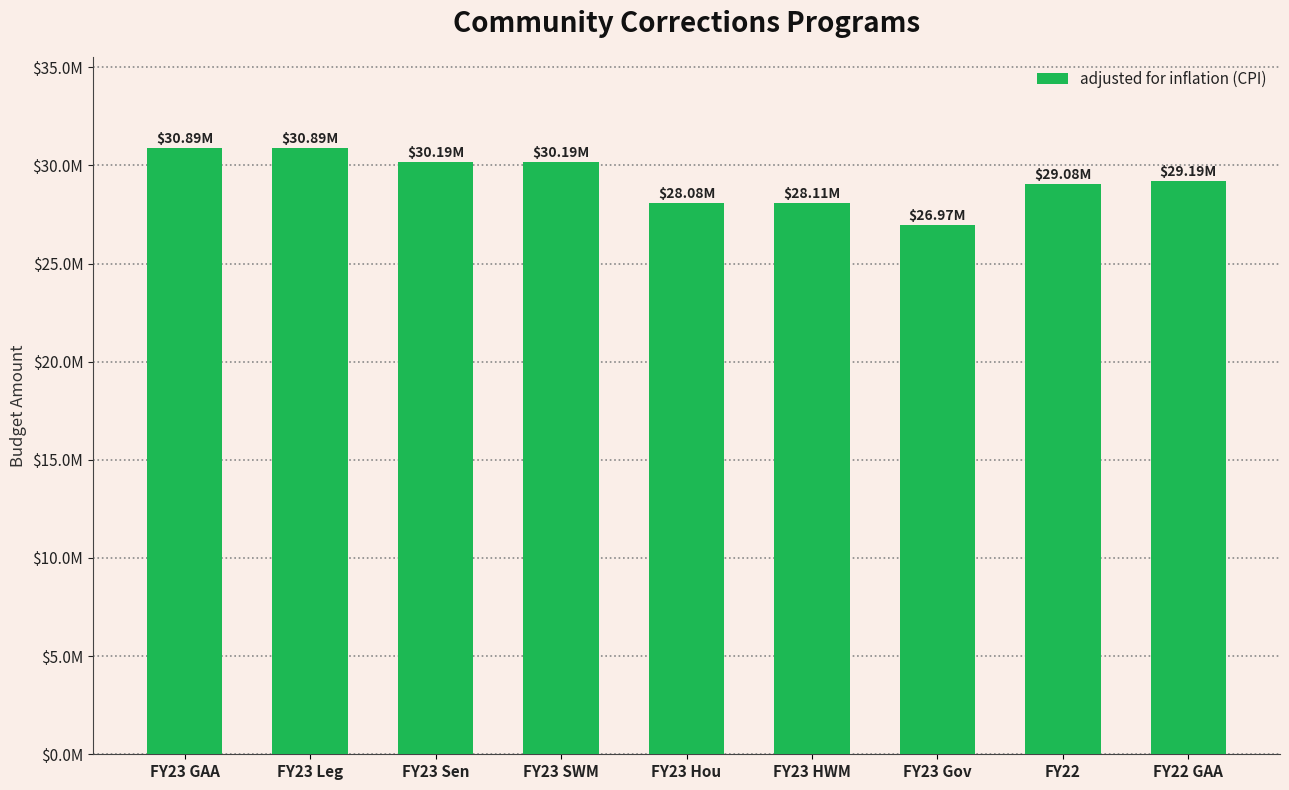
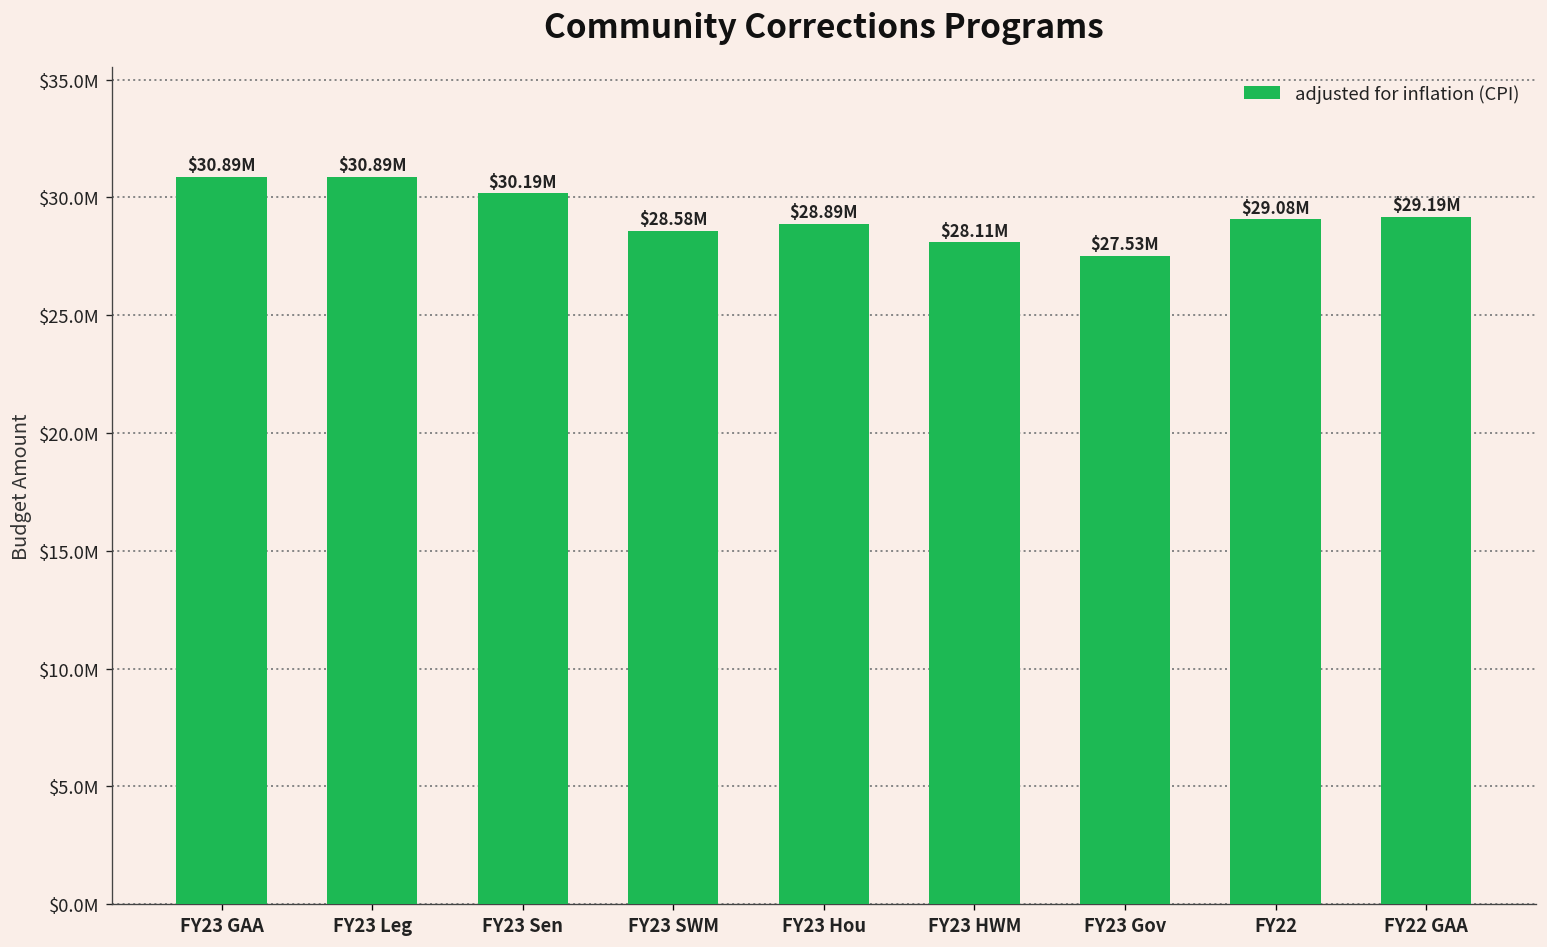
  {
    "FY23 GAA": "$30.89M",
    "FY23 Leg": "$30.89M",
    "FY23 Sen": "$30.19M",
-   "FY23 SWM": "$30.19M",
-   "FY23 Hou": "$28.08M",
+   "FY23 SWM": "$28.58M",
+   "FY23 Hou": "$28.89M",
    "FY23 HWM": "$28.11M",
-   "FY23 Gov": "$26.97M",
+   "FY23 Gov": "$27.53M",
    "FY22": "$29.08M",
    "FY22 GAA": "$29.19M"
  }
